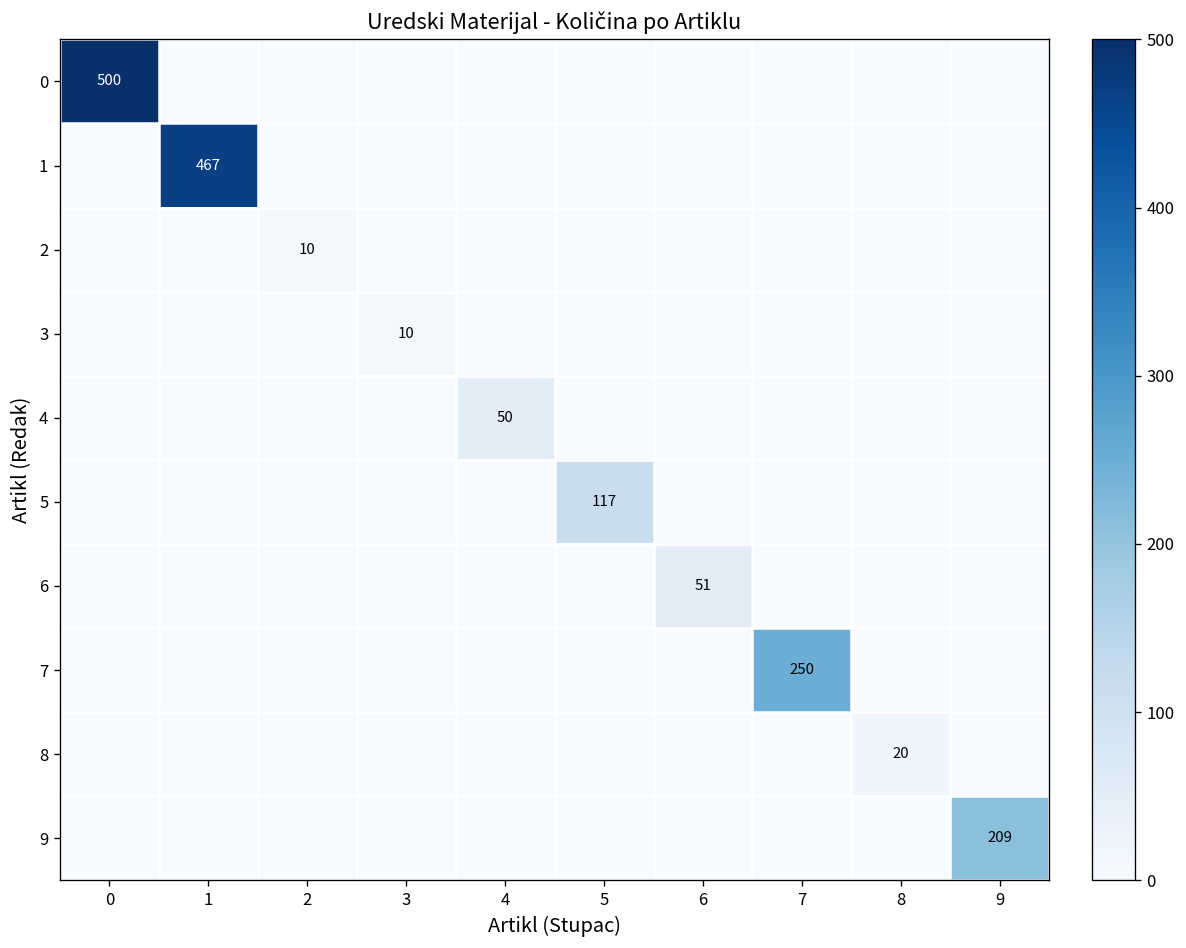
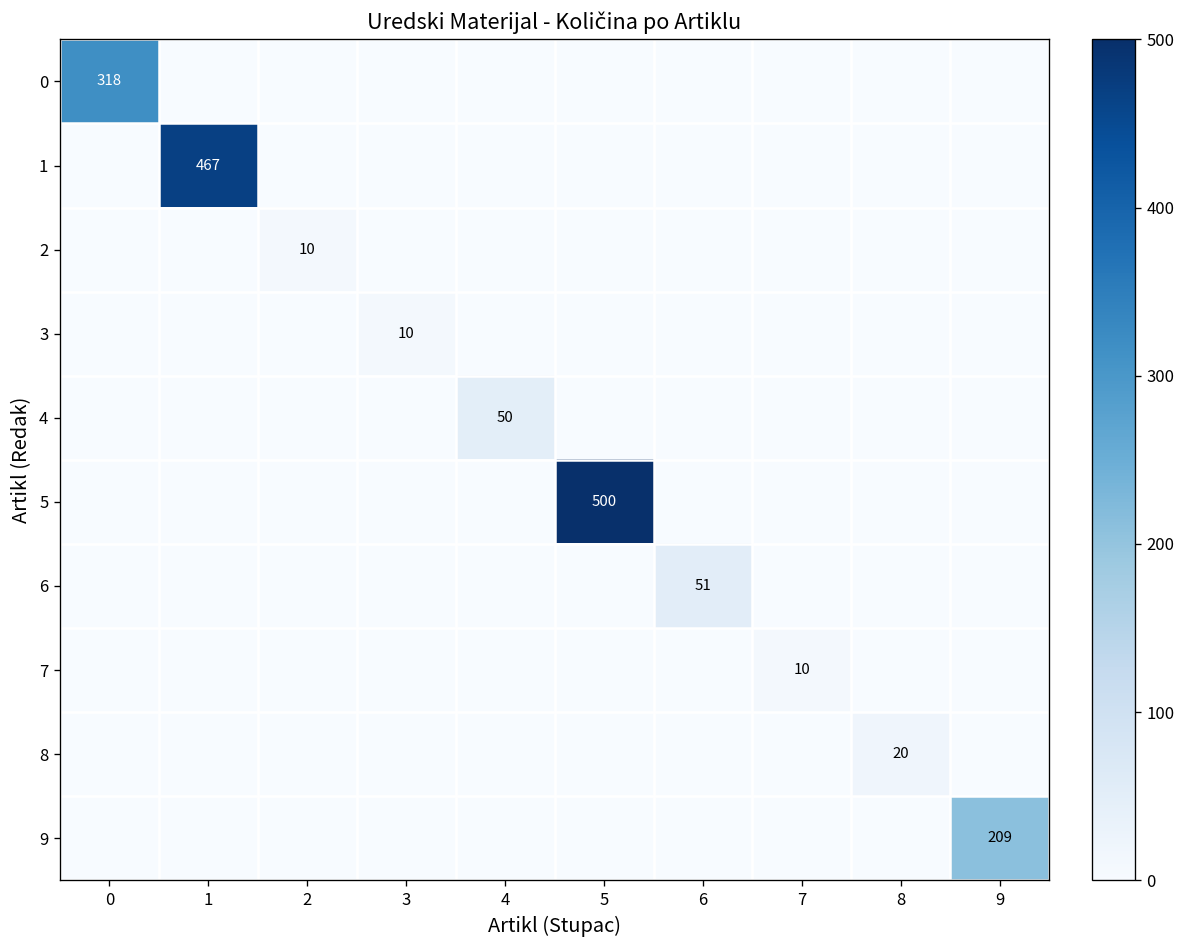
  {
    "0": {
-     "0": 500
+     "0": 318
    },
    "1": {
      "1": 467
    },
    "2": {
      "2": 10
    },
    "3": {
      "3": 10
    },
    "4": {
      "4": 50
    },
    "5": {
-     "5": 117
+     "5": 500
    },
    "6": {
      "6": 51
    },
    "7": {
-     "7": 250
+     "7": 10
    },
    "8": {
      "8": 20
    },
    "9": {
      "9": 209
    }
  }
